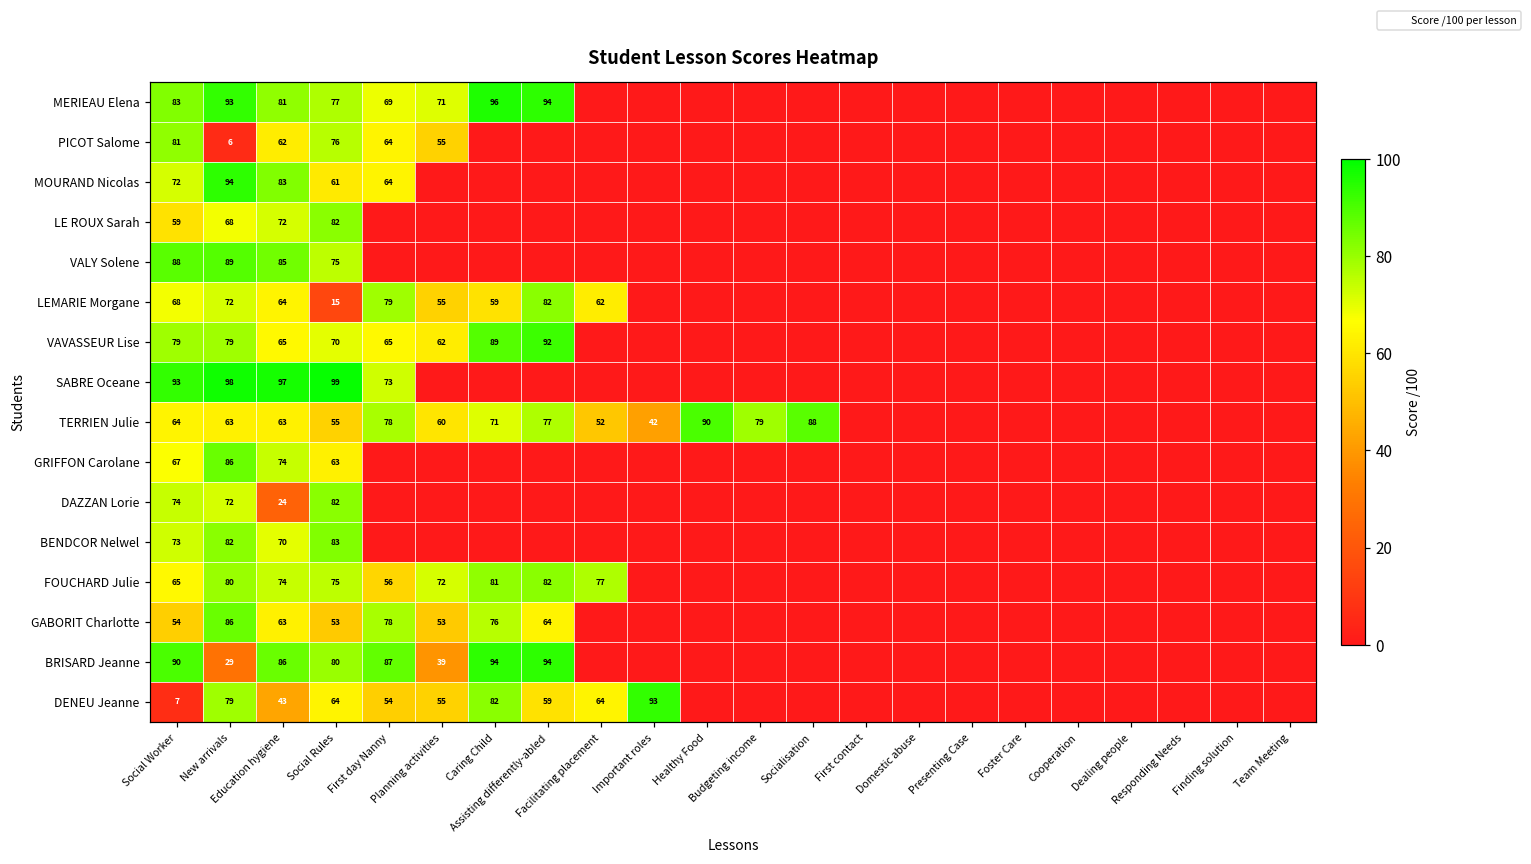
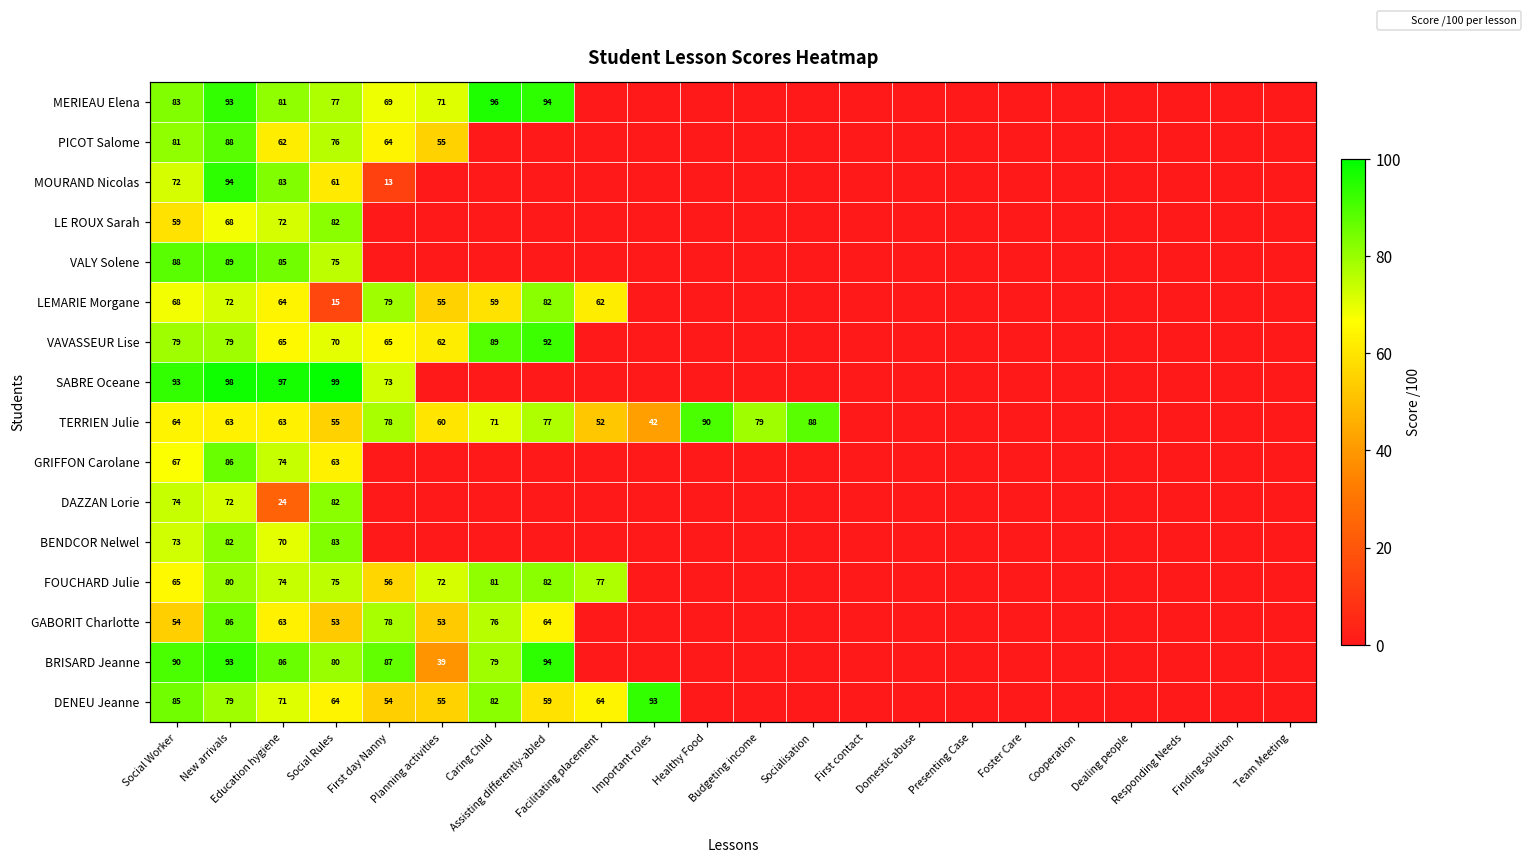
  {
    "MERIEAU Elena": {
      "Social Worker": 83,
      "New arrivals": 93,
      "Education hygiene": 81,
      "Social Rules": 77,
      "First day Nanny": 69,
      "Planning activities": 71,
      "Caring Child": 96,
      "Assisting differently-abled": 94
    },
    "PICOT Salome": {
      "Social Worker": 81,
-     "New arrivals": 6,
+     "New arrivals": 88,
      "Education hygiene": 62,
      "Social Rules": 76,
      "First day Nanny": 64,
      "Planning activities": 55
    },
    "MOURAND Nicolas": {
      "Social Worker": 72,
      "New arrivals": 94,
      "Education hygiene": 83,
      "Social Rules": 61,
-     "First day Nanny": 64
+     "First day Nanny": 13
    },
    "LE ROUX Sarah": {
      "Social Worker": 59,
      "New arrivals": 68,
      "Education hygiene": 72,
      "Social Rules": 82
    },
    "VALY Solene": {
      "Social Worker": 88,
      "New arrivals": 89,
      "Education hygiene": 85,
      "Social Rules": 75
    },
    "LEMARIE Morgane": {
      "Social Worker": 68,
      "New arrivals": 72,
      "Education hygiene": 64,
      "Social Rules": 15,
      "First day Nanny": 79,
      "Planning activities": 55,
      "Caring Child": 59,
      "Assisting differently-abled": 82,
      "Facilitating placement": 62
    },
    "VAVASSEUR Lise": {
      "Social Worker": 79,
      "New arrivals": 79,
      "Education hygiene": 65,
      "Social Rules": 70,
      "First day Nanny": 65,
      "Planning activities": 62,
      "Caring Child": 89,
      "Assisting differently-abled": 92
    },
    "SABRE Oceane": {
      "Social Worker": 93,
      "New arrivals": 98,
      "Education hygiene": 97,
      "Social Rules": 99,
      "First day Nanny": 73
    },
    "TERRIEN Julie": {
      "Social Worker": 64,
      "New arrivals": 63,
      "Education hygiene": 63,
      "Social Rules": 55,
      "First day Nanny": 78,
      "Planning activities": 60,
      "Caring Child": 71,
      "Assisting differently-abled": 77,
      "Facilitating placement": 52,
      "Important roles": 42,
      "Healthy Food": 90,
      "Budgeting income": 79,
      "Socialisation": 88
    },
    "GRIFFON Carolane": {
      "Social Worker": 67,
      "New arrivals": 86,
      "Education hygiene": 74,
      "Social Rules": 63
    },
    "DAZZAN Lorie": {
      "Social Worker": 74,
      "New arrivals": 72,
      "Education hygiene": 24,
      "Social Rules": 82
    },
    "BENDCOR Nelwel": {
      "Social Worker": 73,
      "New arrivals": 82,
      "Education hygiene": 70,
      "Social Rules": 83
    },
    "FOUCHARD Julie": {
      "Social Worker": 65,
      "New arrivals": 80,
      "Education hygiene": 74,
      "Social Rules": 75,
      "First day Nanny": 56,
      "Planning activities": 72,
      "Caring Child": 81,
      "Assisting differently-abled": 82,
      "Facilitating placement": 77
    },
    "GABORIT Charlotte": {
      "Social Worker": 54,
      "New arrivals": 86,
      "Education hygiene": 63,
      "Social Rules": 53,
      "First day Nanny": 78,
      "Planning activities": 53,
      "Caring Child": 76,
      "Assisting differently-abled": 64
    },
    "BRISARD Jeanne": {
      "Social Worker": 90,
-     "New arrivals": 29,
+     "New arrivals": 93,
      "Education hygiene": 86,
      "Social Rules": 80,
      "First day Nanny": 87,
      "Planning activities": 39,
-     "Caring Child": 94,
+     "Caring Child": 79,
      "Assisting differently-abled": 94
    },
    "DENEU Jeanne": {
-     "Social Worker": 7,
+     "Social Worker": 85,
      "New arrivals": 79,
-     "Education hygiene": 43,
+     "Education hygiene": 71,
      "Social Rules": 64,
      "First day Nanny": 54,
      "Planning activities": 55,
      "Caring Child": 82,
      "Assisting differently-abled": 59,
      "Facilitating placement": 64,
      "Important roles": 93
    }
  }
